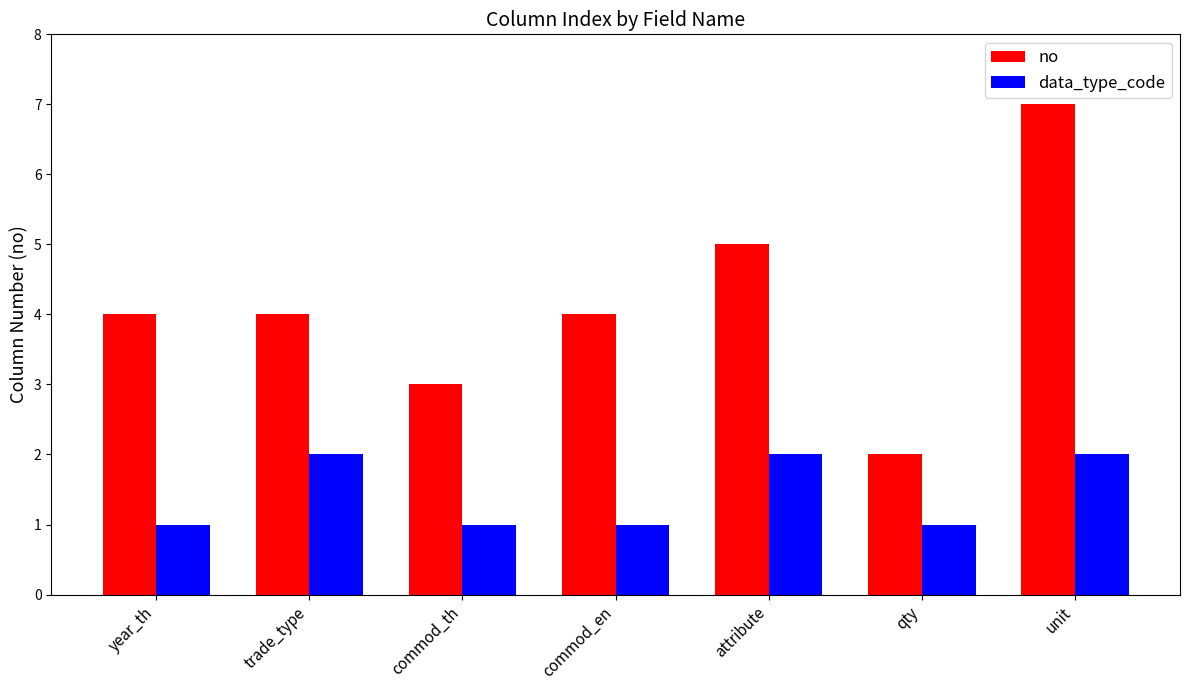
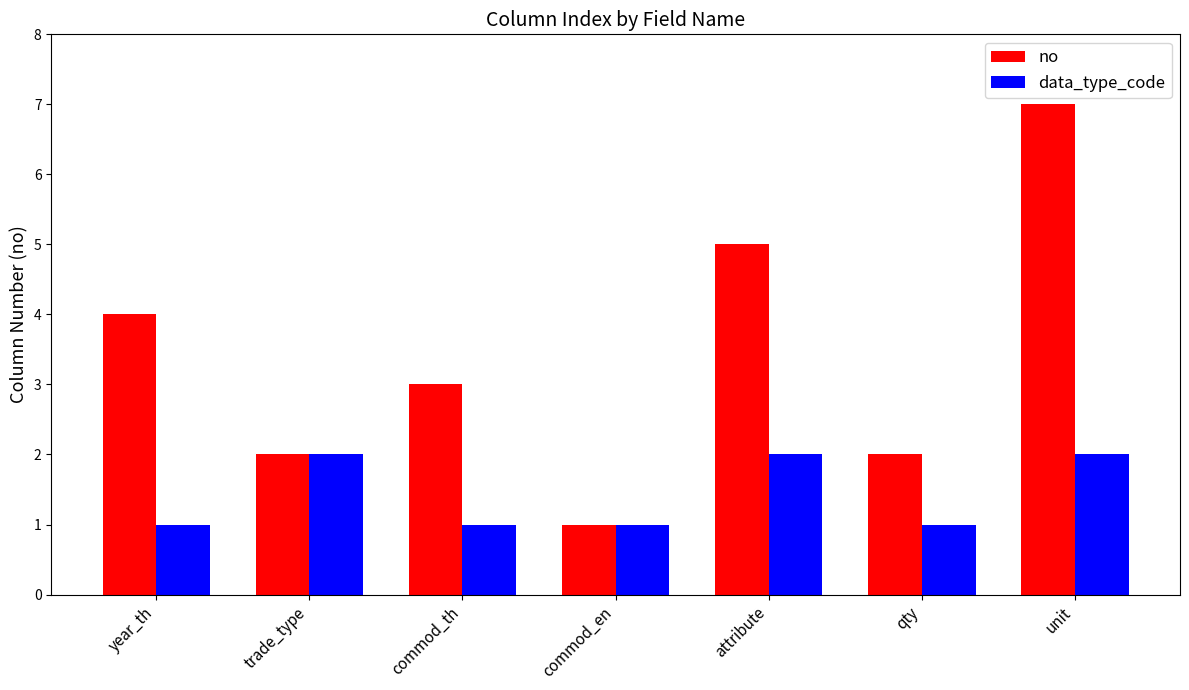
  {
    "no": {
      "year_th": 4,
-     "trade_type": 4,
+     "trade_type": 2,
      "commod_th": 3,
-     "commod_en": 4,
+     "commod_en": 1,
      "attribute": 5,
      "qty": 2,
      "unit": 7
    },
    "data_type_code": {
      "year_th": 1,
      "trade_type": 2,
      "commod_th": 1,
      "commod_en": 1,
      "attribute": 2,
      "qty": 1,
      "unit": 2
    }
  }
